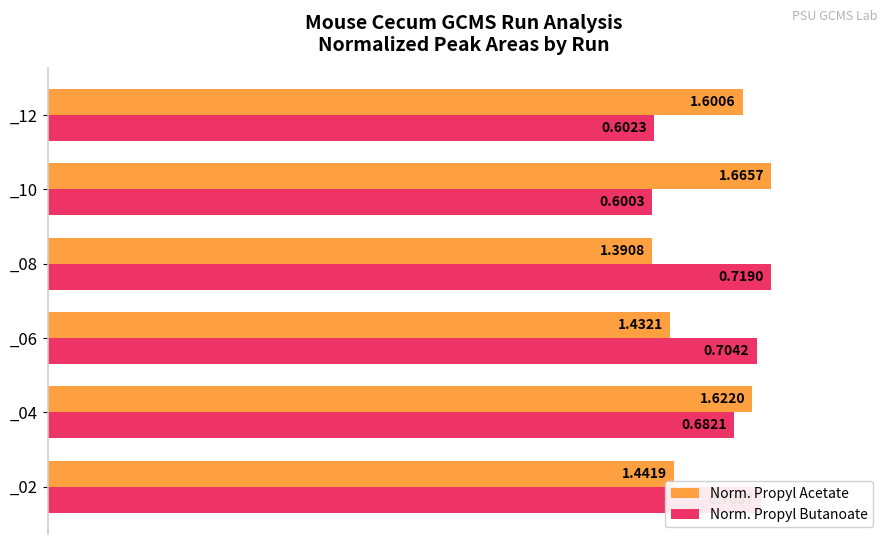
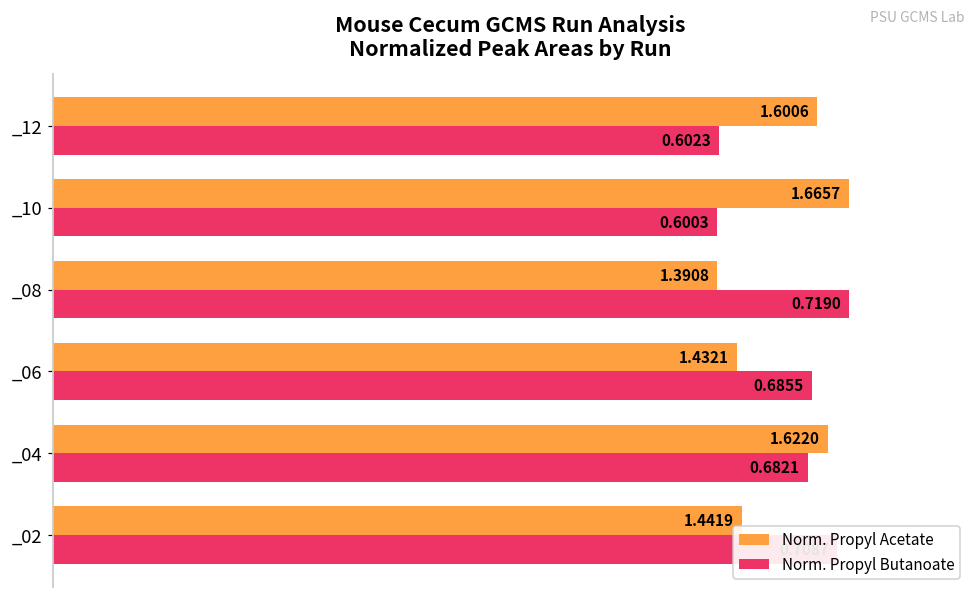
  {
    "Norm. Propyl Butanoate": {
-     "_06": 0.7042
+     "_06": 0.6855
    }
  }
